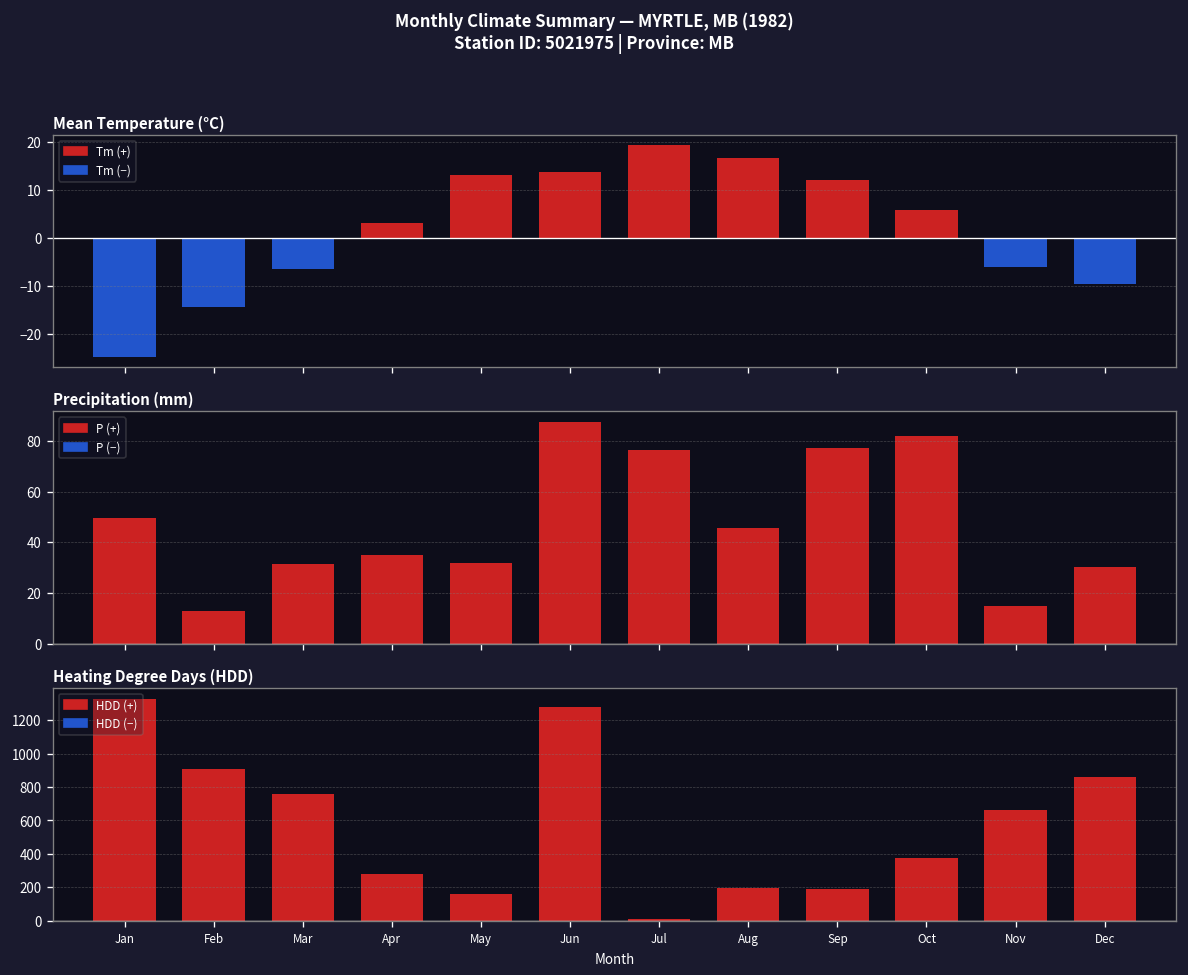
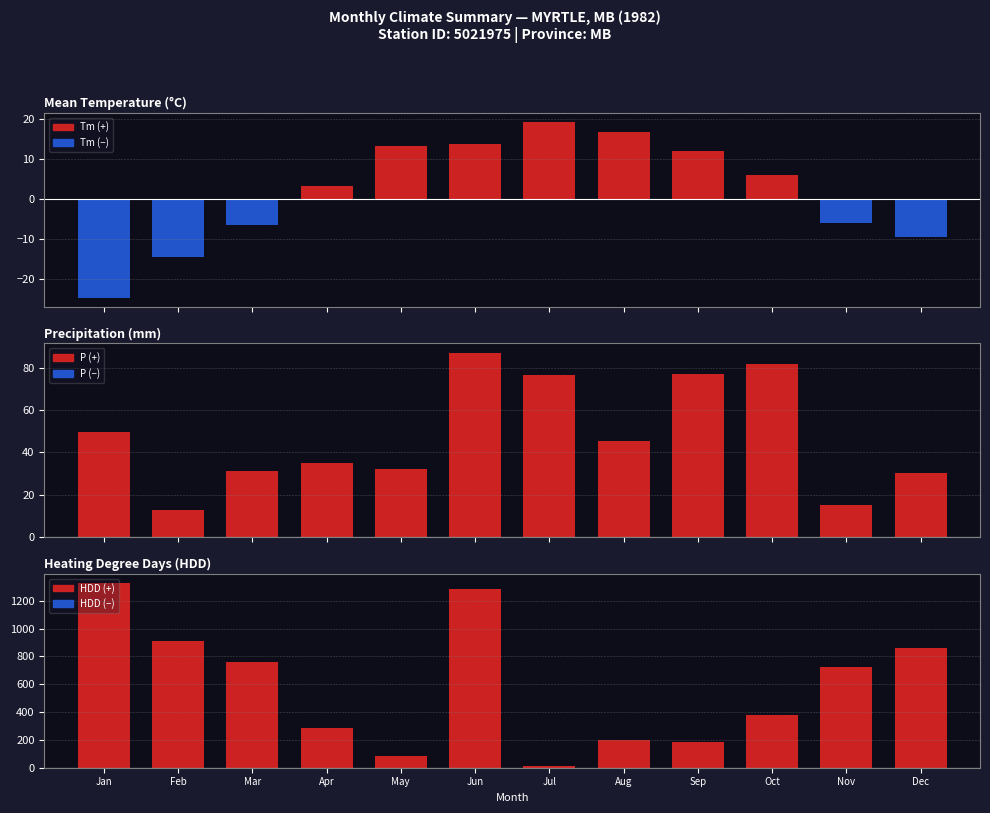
  {
    "Heating Degree Days (HDD)": {
      "Feb": 910,
      "Mar": 760,
      "Apr": 280,
-     "May": 160,
+     "May": 90,
      "Jun": 1280,
      "Aug": 200,
      "Sep": 190,
      "Oct": 380,
-     "Nov": 660,
+     "Nov": 720,
      "Dec": 860
    }
  }
